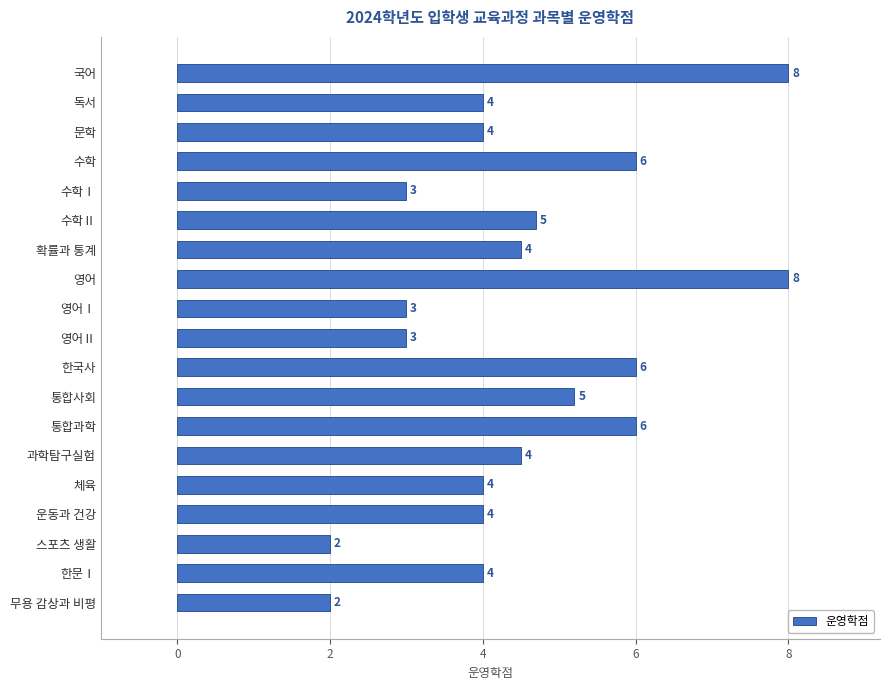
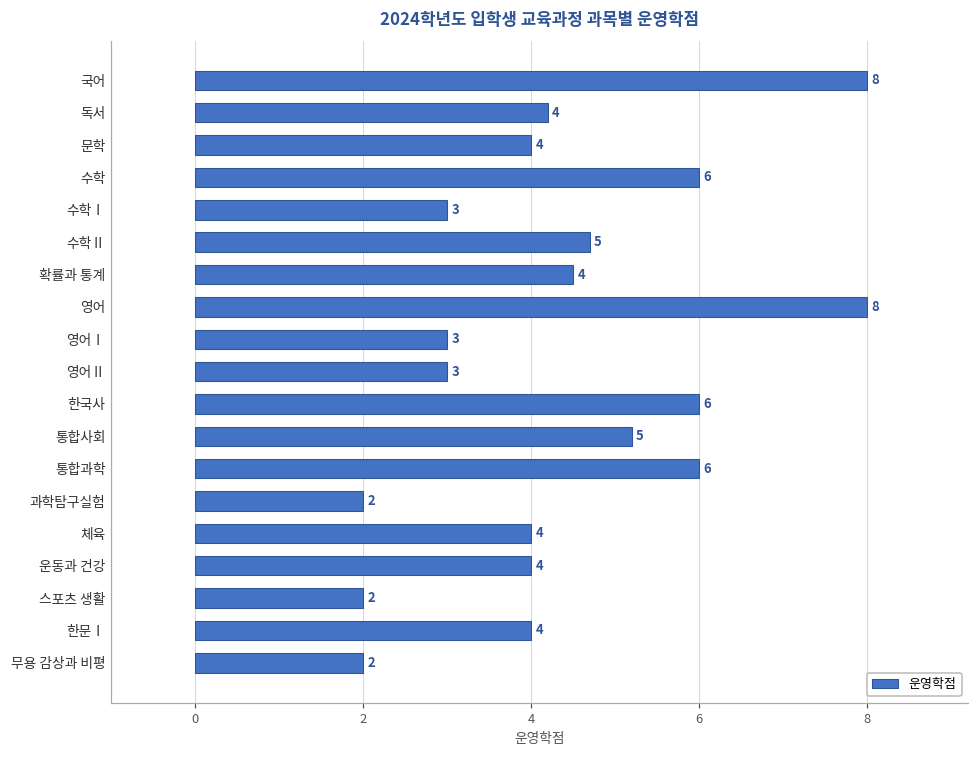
  {
    "국어": 8,
-   "독서": 4.0,
+   "독서": 4.2,
    "문학": 4,
    "수학": 6,
    "수학Ⅰ": 3,
    "수학Ⅱ": 5,
    "확률과 통계": 4,
    "영어": 8,
    "영어Ⅰ": 3,
    "영어Ⅱ": 3,
    "한국사": 6,
    "통합사회": 5,
    "통합과학": 6,
-   "과학탐구실험": 4,
+   "과학탐구실험": 2,
    "체육": 4,
    "운동과 건강": 4,
    "스포츠 생활": 2,
    "한문Ⅰ": 4,
    "무용 감상과 비평": 2
  }
